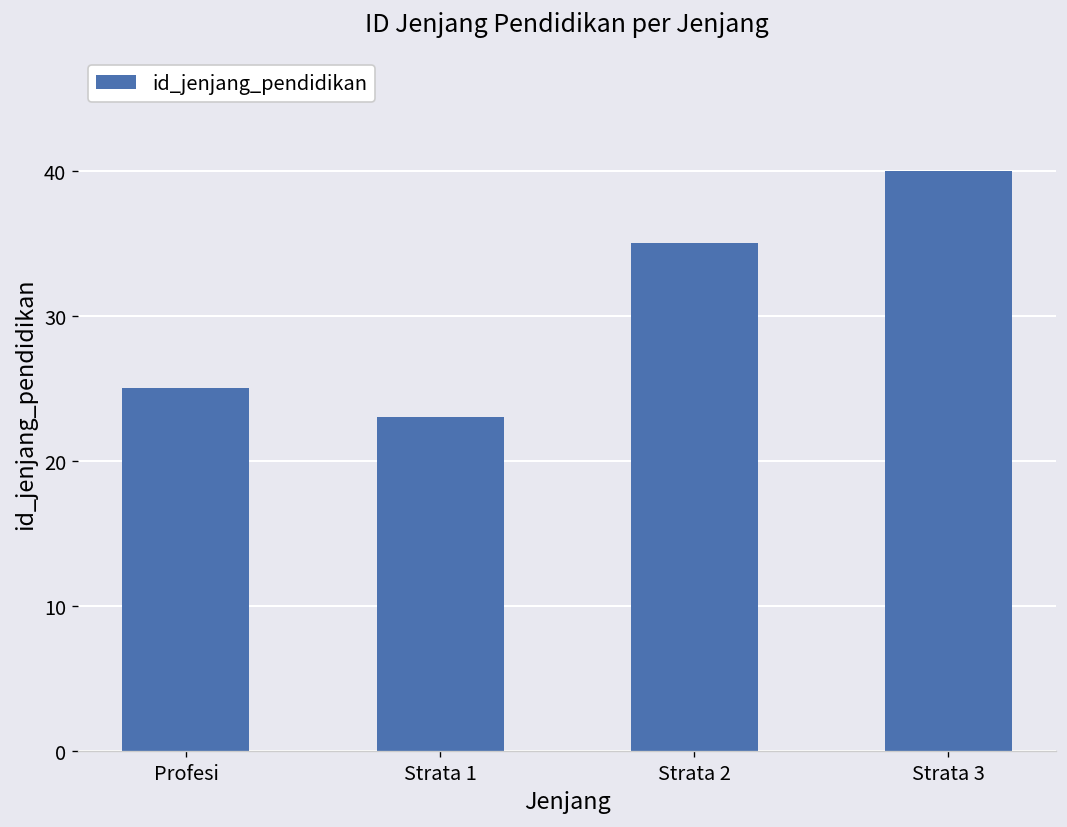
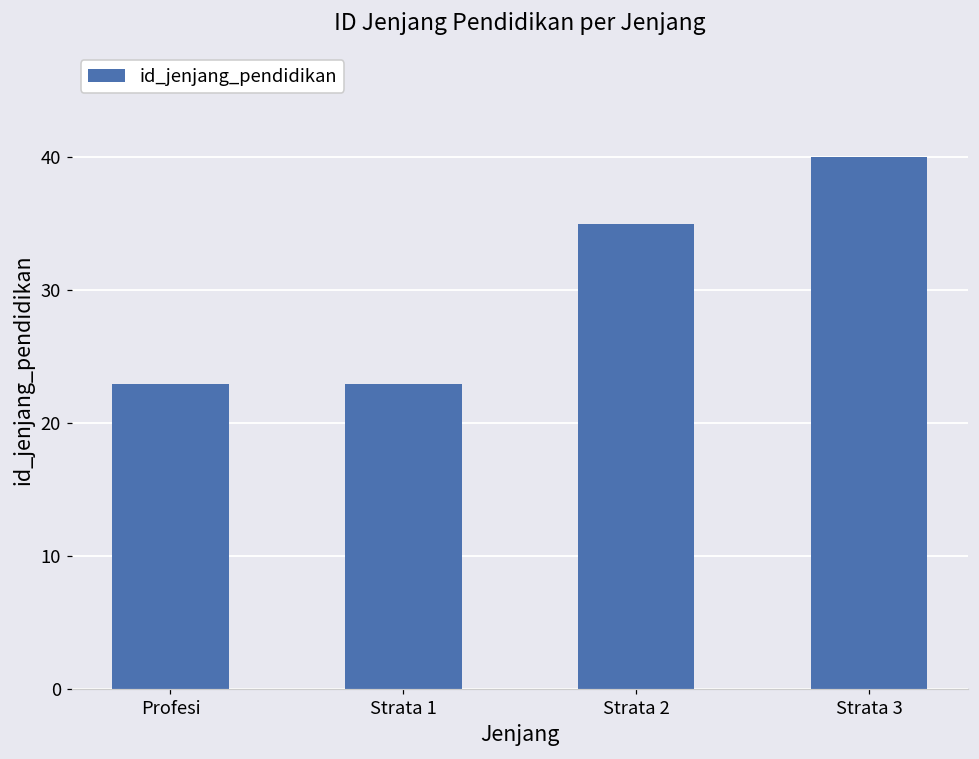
  {
-   "Profesi": 25,
+   "Profesi": 23,
    "Strata 1": 23,
    "Strata 2": 35,
    "Strata 3": 40
  }
